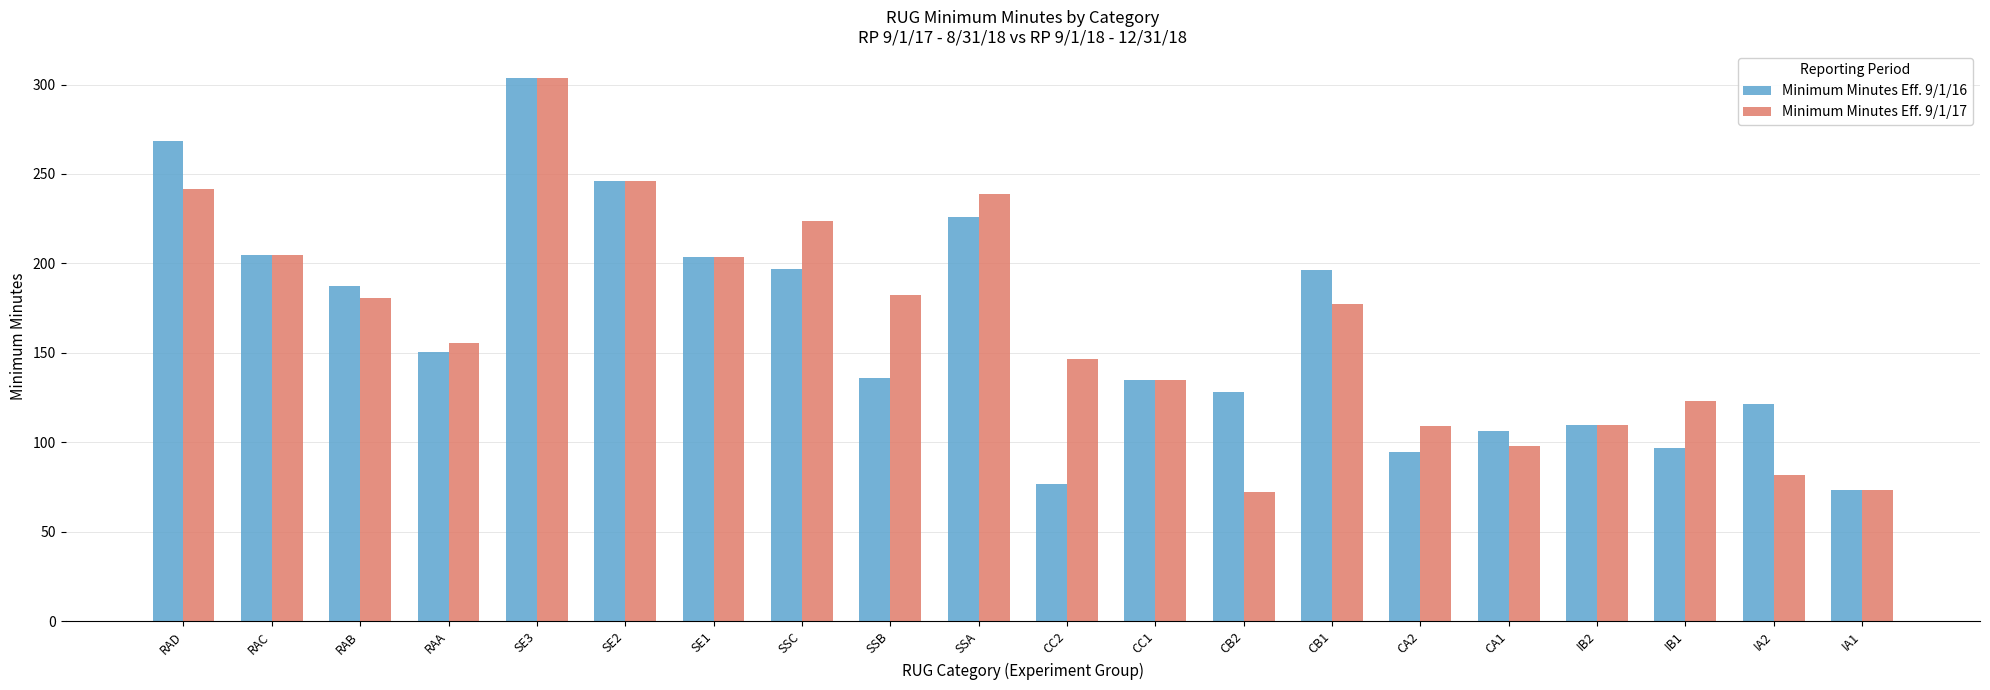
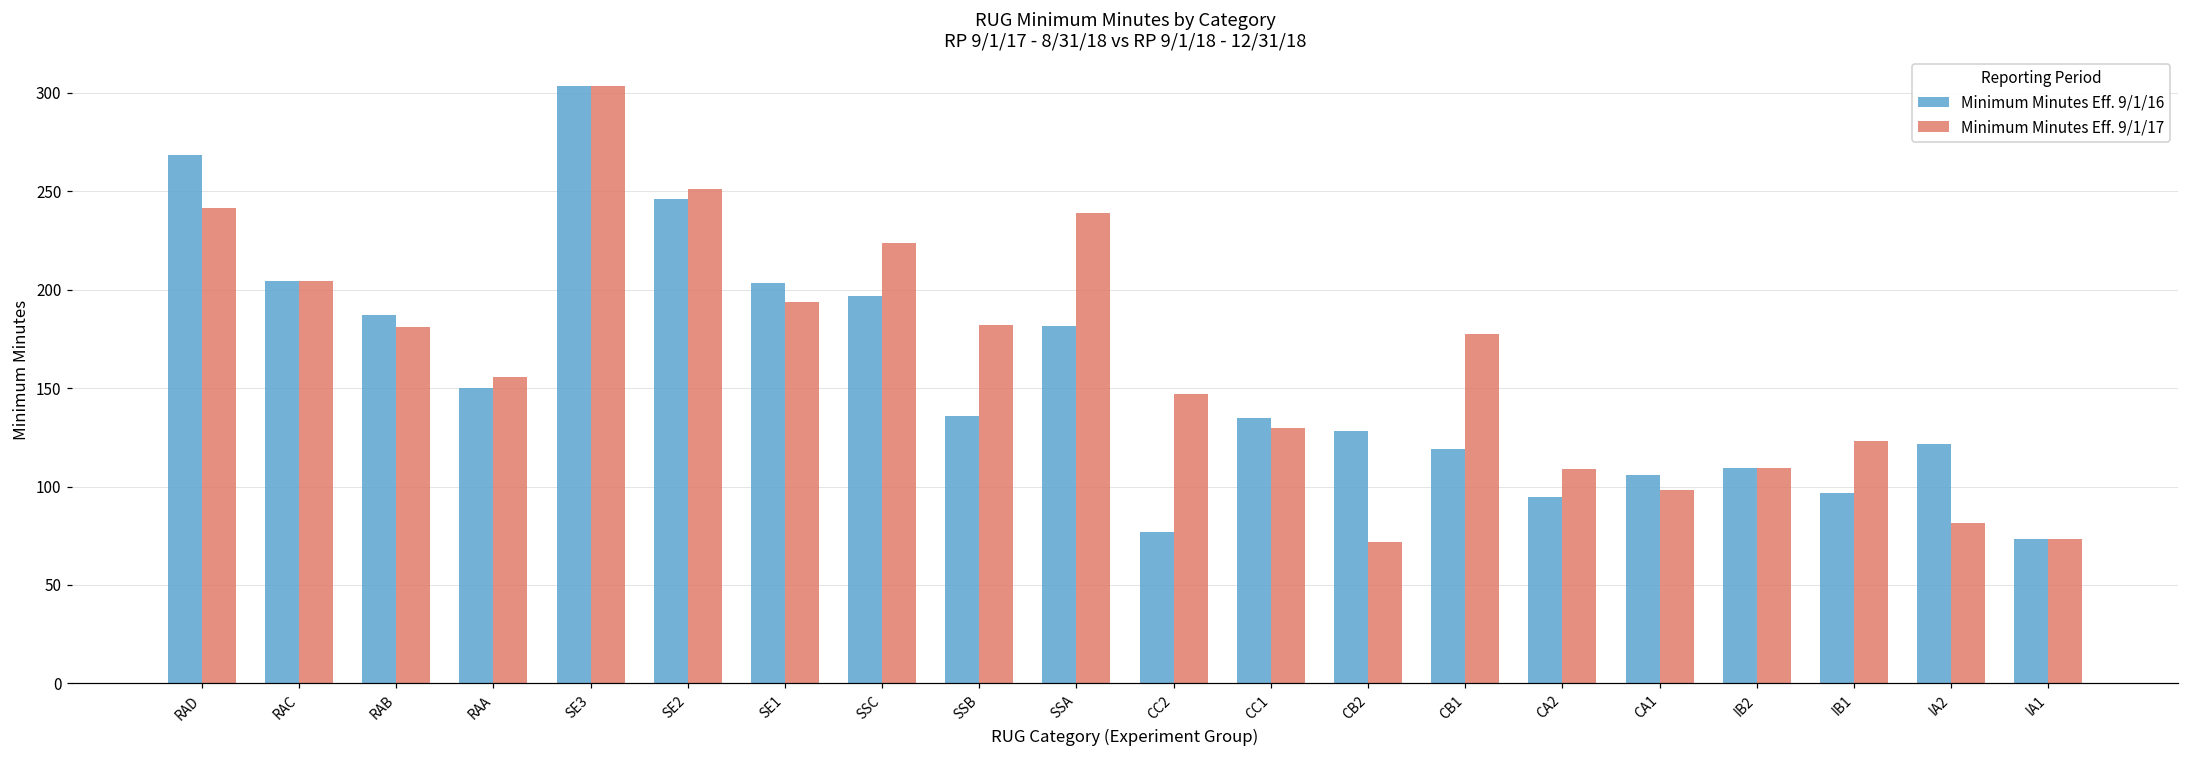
  {
    "Minimum Minutes Eff. 9/1/16": {
      "RAD": 269,
      "RAC": 205,
      "RAB": 187,
      "RAA": 150,
      "SE3": 304,
      "SE2": 246,
      "SE1": 204,
      "SSC": 197,
      "SSB": 136,
-     "SSA": 226,
+     "SSA": 182,
      "CC2": 77,
      "CC1": 135,
      "CB2": 128,
-     "CB1": 196,
+     "CB1": 119,
      "CA2": 95,
      "CA1": 106,
      "IB2": 109,
      "IB1": 97,
      "IA2": 121,
      "IA1": 74
    },
    "Minimum Minutes Eff. 9/1/17": {
      "RAD": 242,
      "RAC": 205,
      "RAB": 181,
      "RAA": 156,
      "SE3": 304,
-     "SE2": 246,
-     "SE1": 204,
+     "SE2": 251,
+     "SE1": 194,
      "SSC": 224,
      "SSB": 182,
      "SSA": 239,
      "CC2": 147,
-     "CC1": 135,
+     "CC1": 130,
      "CB2": 72,
      "CB1": 178,
      "CA2": 109,
      "CA1": 98,
      "IB2": 109,
      "IB1": 123,
      "IA2": 82,
      "IA1": 74
    }
  }
